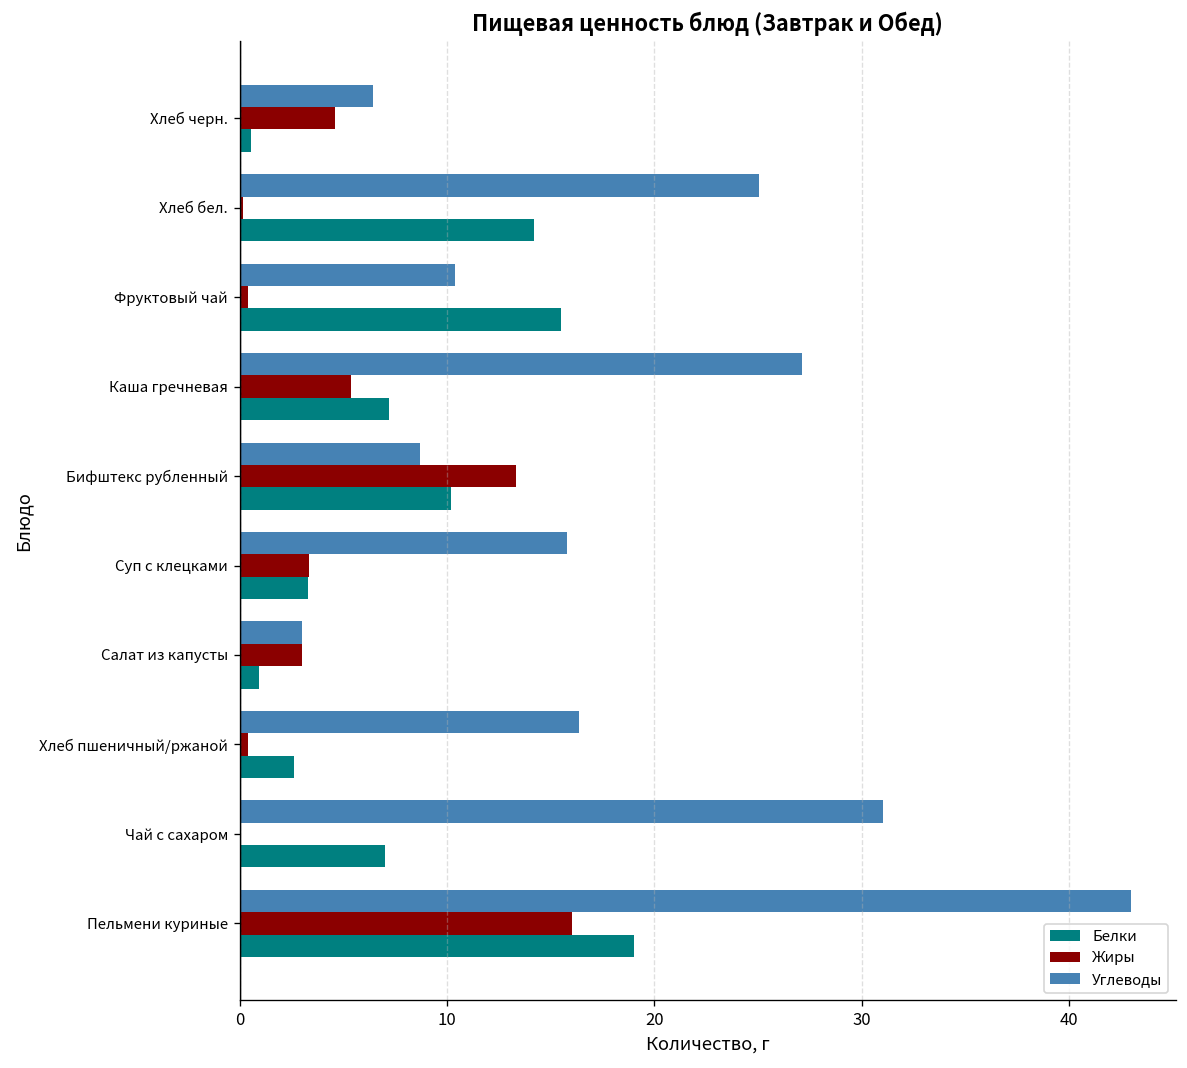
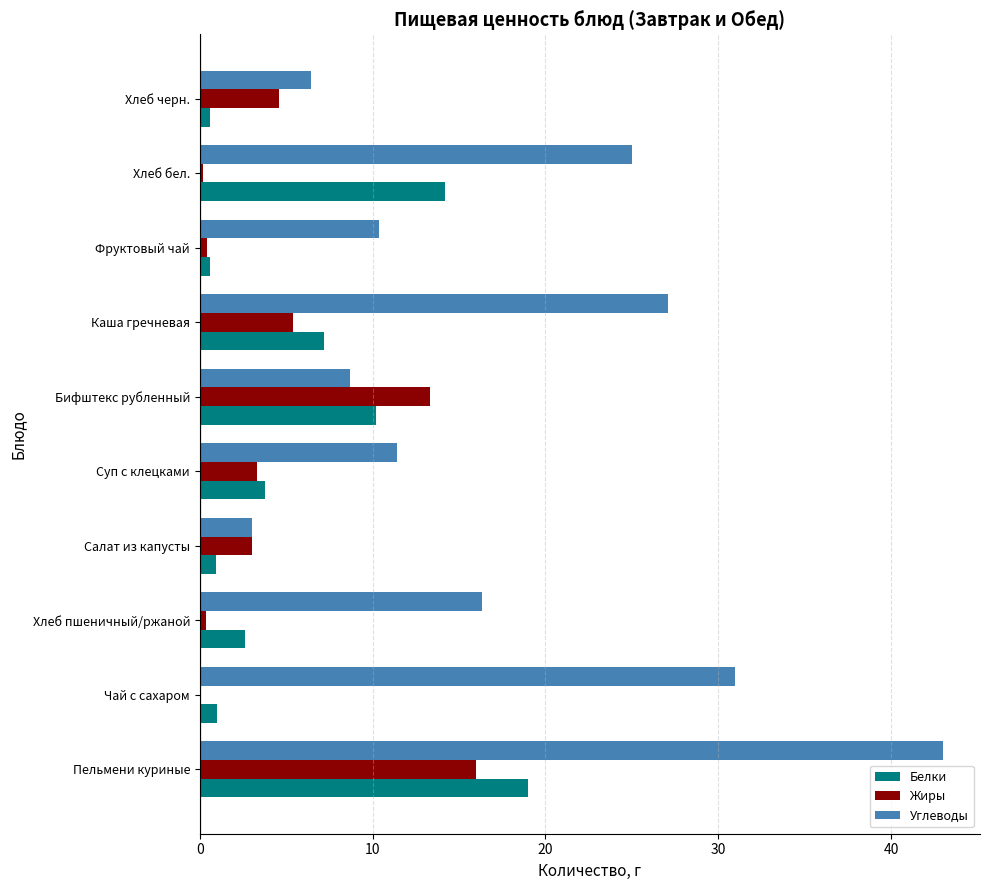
  {
    "Белки": {
      "Хлеб черн.": 0.6,
      "Хлеб бел.": 14.2,
-     "Фруктовый чай": 15.5,
+     "Фруктовый чай": 0.6,
      "Каша гречневая": 7.2,
      "Бифштекс рубленный": 10.2,
-     "Суп с клецками": 3.3,
+     "Суп с клецками": 3.8,
      "Салат из капусты": 0.9,
      "Хлеб пшеничный/ржаной": 2.6,
-     "Чай с сахаром": 7,
+     "Чай с сахаром": 1,
      "Пельмени куриные": 19.0
    },
    "Жиры": {
      "Хлеб черн.": 4.6,
      "Хлеб бел.": 0.2,
      "Фруктовый чай": 0.4,
      "Каша гречневая": 5.4,
      "Бифштекс рубленный": 13.3,
      "Суп с клецками": 3.3,
      "Салат из капусты": 3.0,
      "Хлеб пшеничный/ржаной": 0.4,
      "Пельмени куриные": 16.0
    },
    "Углеводы": {
      "Хлеб черн.": 6.4,
      "Хлеб бел.": 25.0,
      "Фруктовый чай": 10.4,
      "Каша гречневая": 27.1,
      "Бифштекс рубленный": 8.7,
-     "Суп с клецками": 15.8,
+     "Суп с клецками": 11.4,
      "Салат из капусты": 3.0,
      "Хлеб пшеничный/ржаной": 16.4,
      "Чай с сахаром": 31.0,
      "Пельмени куриные": 43.0
    }
  }
